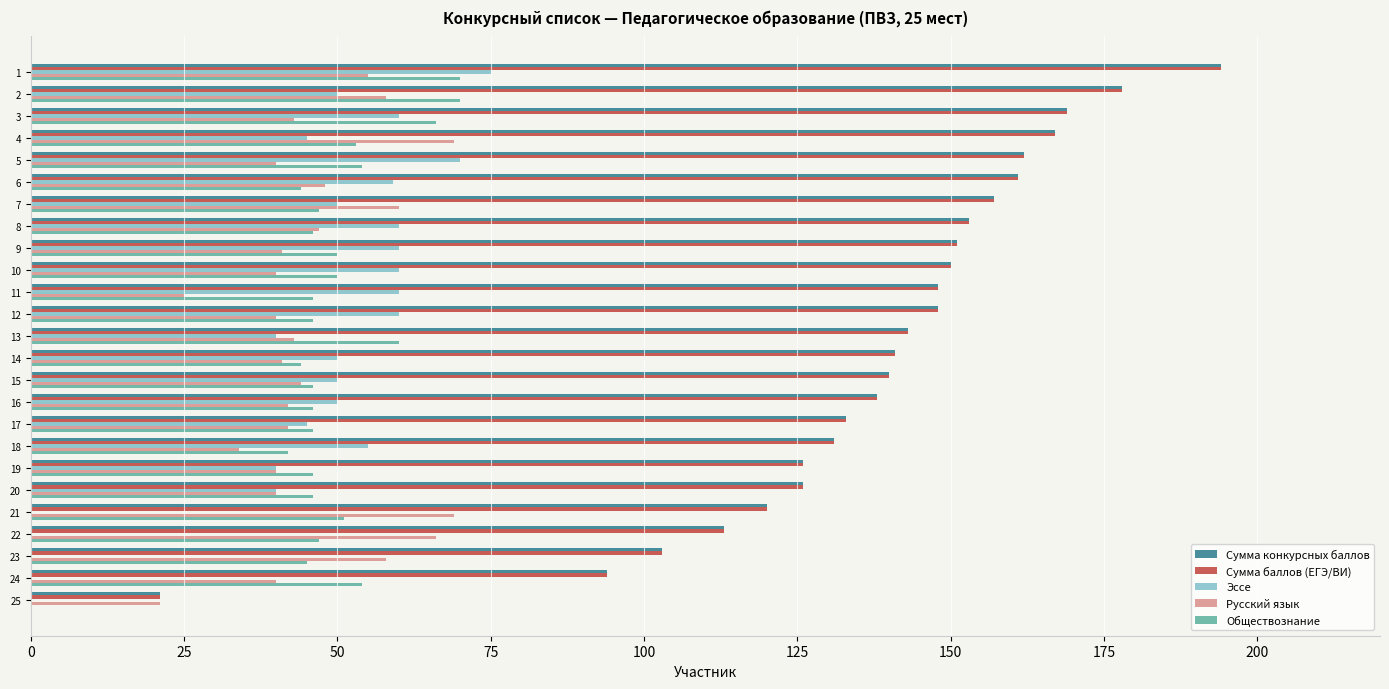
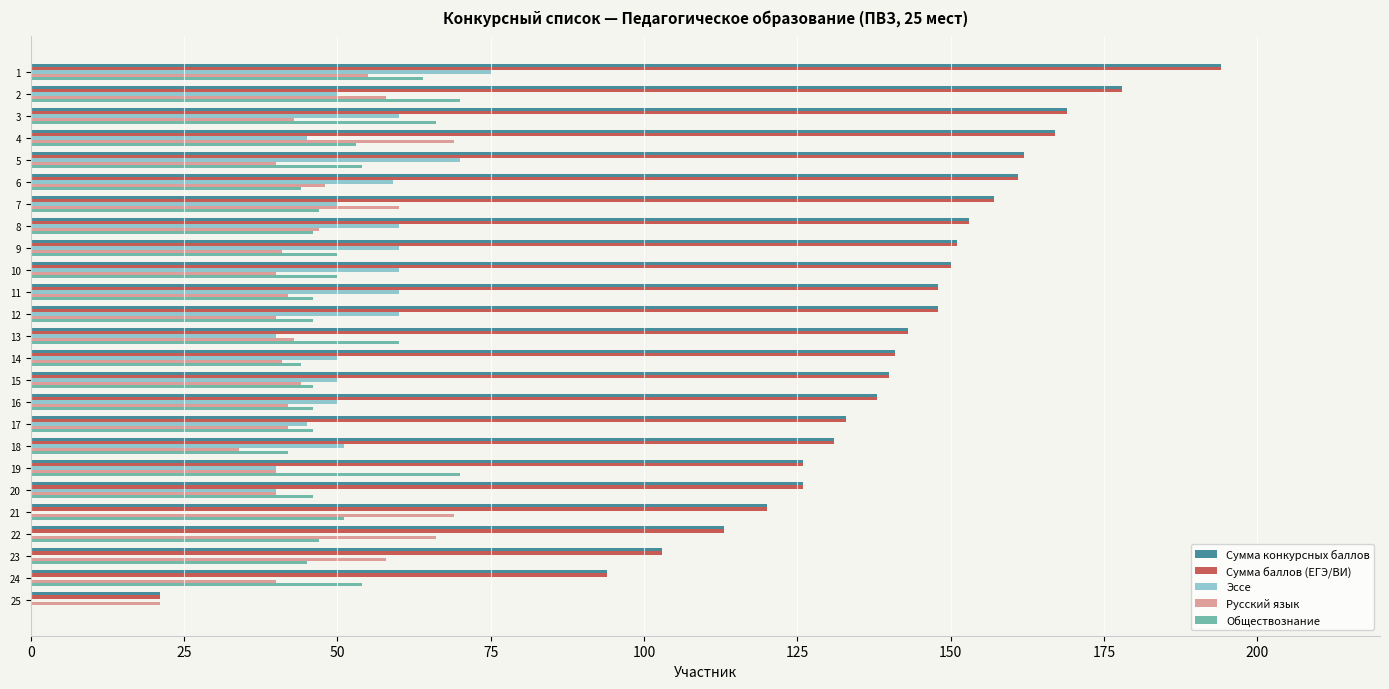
  {
    "Сумма конкурсных баллов": {
      "1": 194,
      "2": 178,
      "3": 169,
      "4": 167,
      "5": 162,
      "6": 161,
      "7": 157,
      "8": 153,
      "9": 151,
      "10": 150,
      "11": 148,
      "12": 148,
      "13": 143,
      "14": 141,
      "15": 140,
      "16": 138,
      "17": 133,
      "18": 131,
      "19": 126,
      "20": 126,
      "21": 120,
      "22": 113,
      "23": 103,
      "24": 94,
      "25": 21
    },
    "Сумма баллов (ЕГЭ/ВИ)": {
      "1": 194,
      "2": 178,
      "3": 169,
      "4": 167,
      "5": 162,
      "6": 161,
      "7": 157,
      "8": 153,
      "9": 151,
      "10": 150,
      "11": 148,
      "12": 148,
      "13": 143,
      "14": 141,
      "15": 140,
      "16": 138,
      "17": 133,
      "18": 131,
      "19": 126,
      "20": 126,
      "21": 120,
      "22": 113,
      "23": 103,
      "24": 94,
      "25": 21
    },
    "Эссе": {
      "1": 75,
      "2": 50,
      "3": 60,
      "4": 45,
      "5": 70,
      "6": 59,
      "7": 50,
      "8": 60,
      "9": 60,
      "10": 60,
      "11": 60,
      "12": 60,
      "13": 40,
      "14": 50,
      "15": 50,
      "16": 50,
      "17": 45,
-     "18": 55,
+     "18": 51,
      "19": 40,
      "20": 40,
      "21": 0,
      "22": 0,
      "23": 0,
      "24": 0,
      "25": 0
    },
    "Русский язык": {
      "1": 55,
      "2": 58,
      "3": 43,
      "4": 69,
      "5": 40,
      "6": 48,
      "7": 60,
      "8": 47,
      "9": 41,
      "10": 40,
-     "11": 25,
+     "11": 42,
      "12": 40,
      "13": 43,
      "14": 41,
      "15": 44,
      "16": 42,
      "17": 42,
      "18": 34,
      "19": 40,
      "20": 40,
      "21": 69,
      "22": 66,
      "23": 58,
      "24": 40,
      "25": 21
    },
    "Обществознание": {
-     "1": 70,
+     "1": 64,
      "2": 70,
      "3": 66,
      "4": 53,
      "5": 54,
      "6": 44,
      "7": 47,
      "8": 46,
      "9": 50,
      "10": 50,
      "11": 46,
      "12": 46,
      "13": 60,
      "14": 44,
      "15": 46,
      "16": 46,
      "17": 46,
      "18": 42,
-     "19": 46,
+     "19": 70,
      "20": 46,
      "21": 51,
      "22": 47,
      "23": 45,
      "24": 54,
      "25": 0
    }
  }
